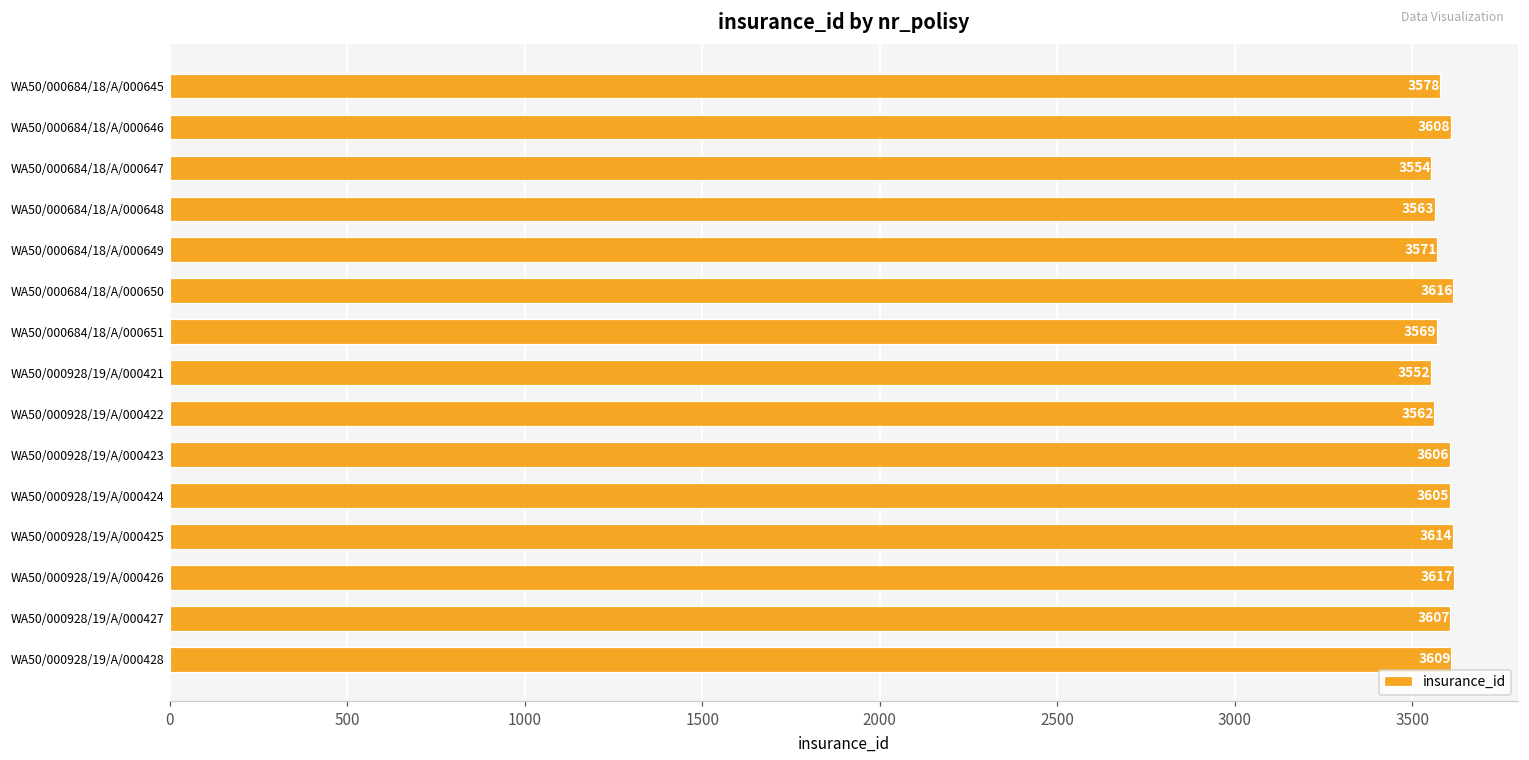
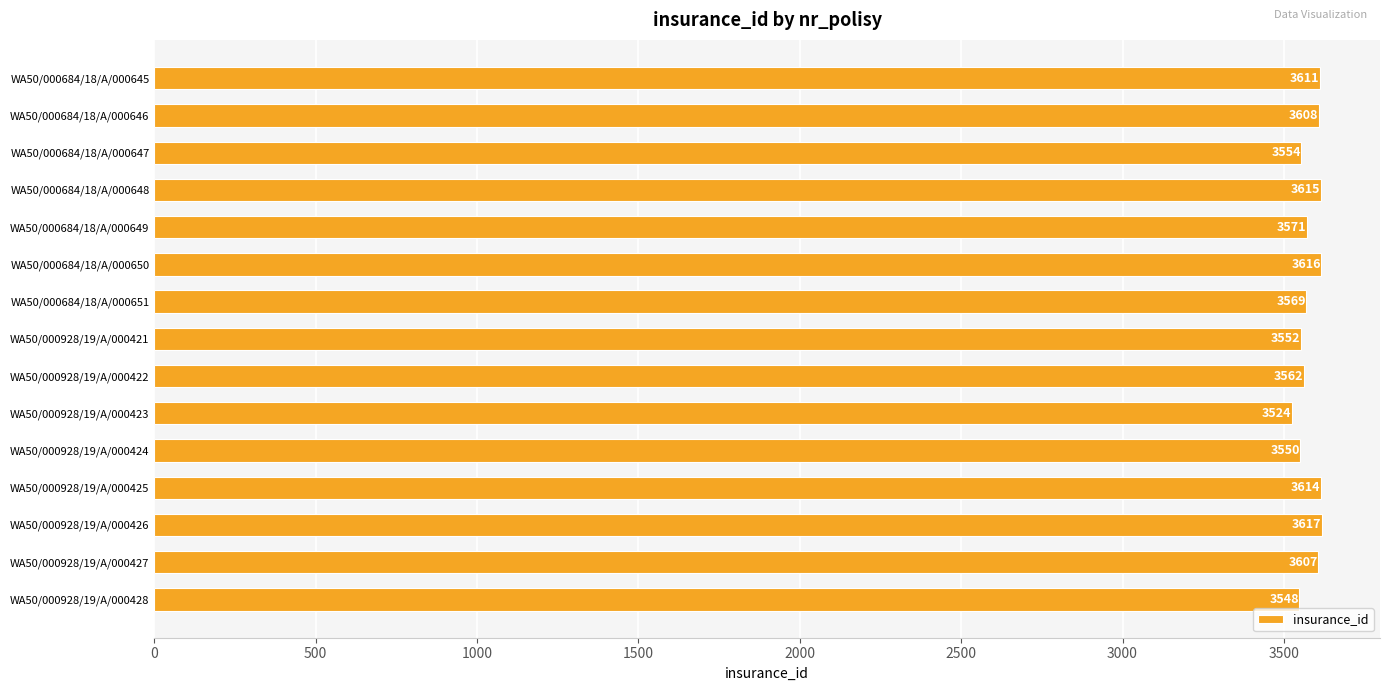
  {
-   "WA50/000684/18/A/000645": 3578,
+   "WA50/000684/18/A/000645": 3611,
    "WA50/000684/18/A/000646": 3608,
    "WA50/000684/18/A/000647": 3554,
-   "WA50/000684/18/A/000648": 3563,
+   "WA50/000684/18/A/000648": 3615,
    "WA50/000684/18/A/000649": 3571,
    "WA50/000684/18/A/000650": 3616,
    "WA50/000684/18/A/000651": 3569,
    "WA50/000928/19/A/000421": 3552,
    "WA50/000928/19/A/000422": 3562,
-   "WA50/000928/19/A/000423": 3606,
-   "WA50/000928/19/A/000424": 3605,
+   "WA50/000928/19/A/000423": 3524,
+   "WA50/000928/19/A/000424": 3550,
    "WA50/000928/19/A/000425": 3614,
    "WA50/000928/19/A/000426": 3617,
    "WA50/000928/19/A/000427": 3607,
-   "WA50/000928/19/A/000428": 3609
+   "WA50/000928/19/A/000428": 3548
  }
